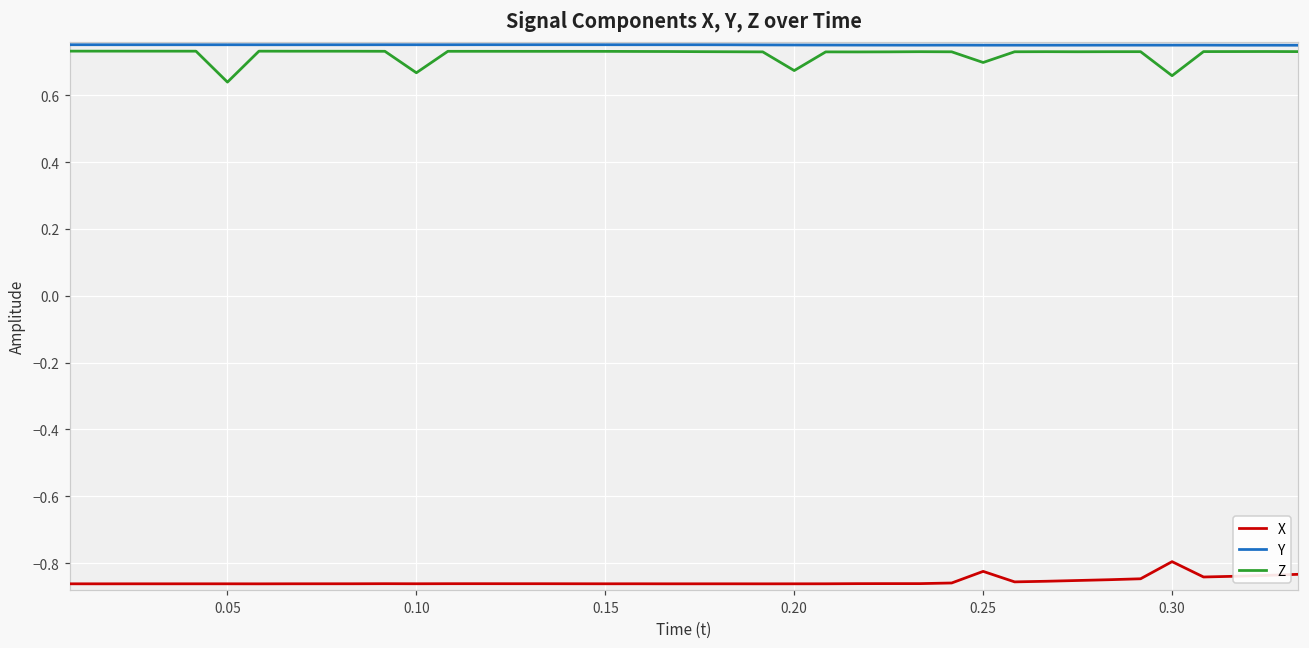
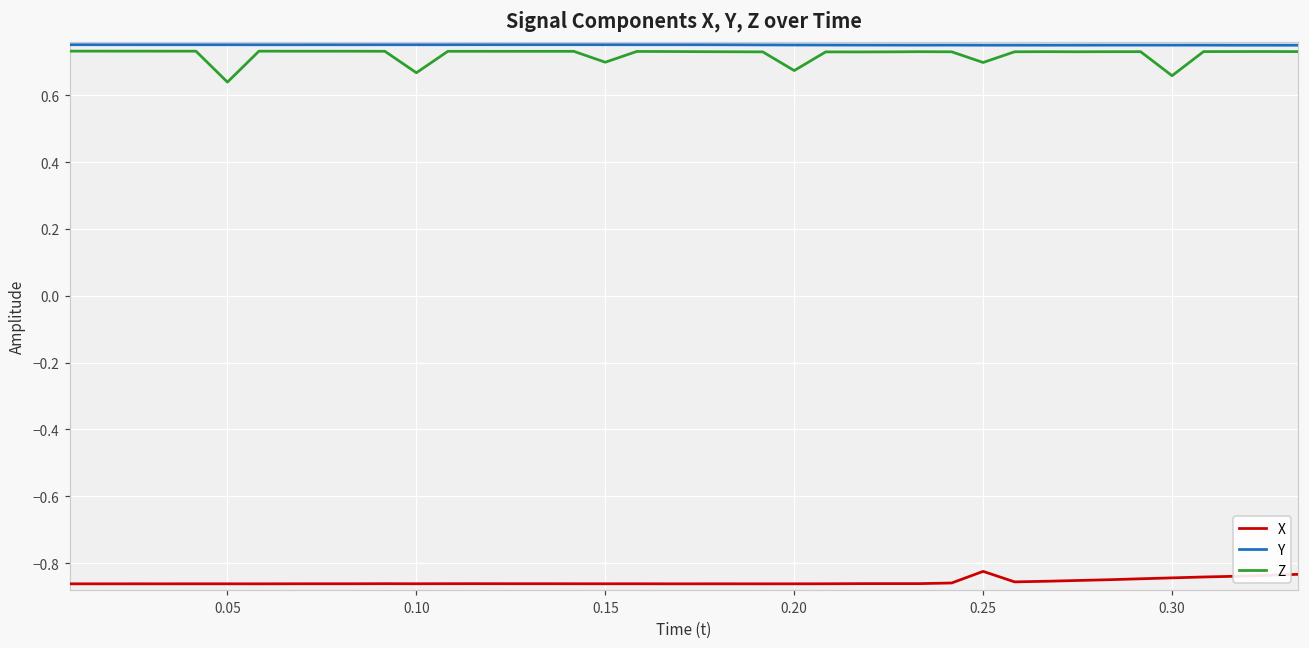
  {
    "X": {
      "0.05": -0.86,
      "0.10": -0.86,
      "0.15": -0.86,
      "0.20": -0.86,
      "0.25": -0.82,
-     "0.30": -0.80
+     "0.30": -0.84
    },
    "Y": {
      "0.05": 0.75,
      "0.10": 0.75,
      "0.15": 0.75,
      "0.20": 0.75,
      "0.25": 0.75,
      "0.30": 0.75
    },
    "Z": {
      "0.05": 0.64,
      "0.10": 0.67,
-     "0.15": 0.73,
+     "0.15": 0.70,
      "0.20": 0.67,
      "0.25": 0.70,
      "0.30": 0.66
    }
  }
